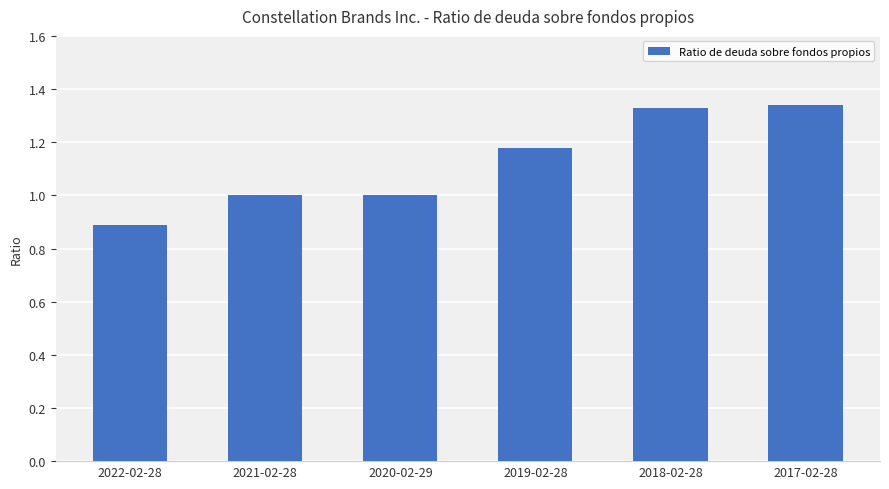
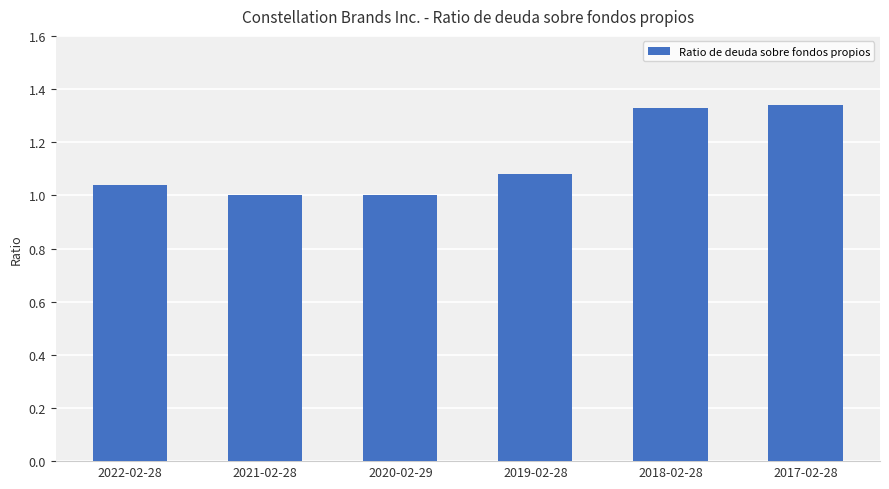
  {
-   "2022-02-28": 0.89,
+   "2022-02-28": 1.04,
    "2021-02-28": 1.00,
    "2020-02-29": 1.00,
-   "2019-02-28": 1.18,
+   "2019-02-28": 1.08,
    "2018-02-28": 1.33,
    "2017-02-28": 1.34
  }
